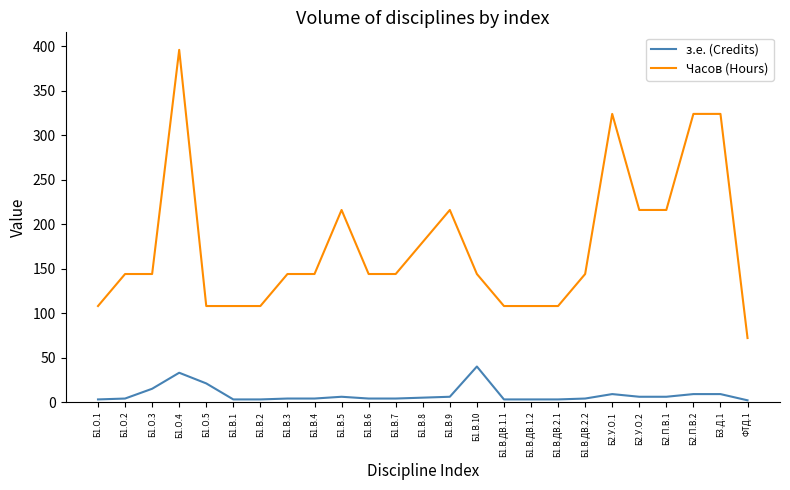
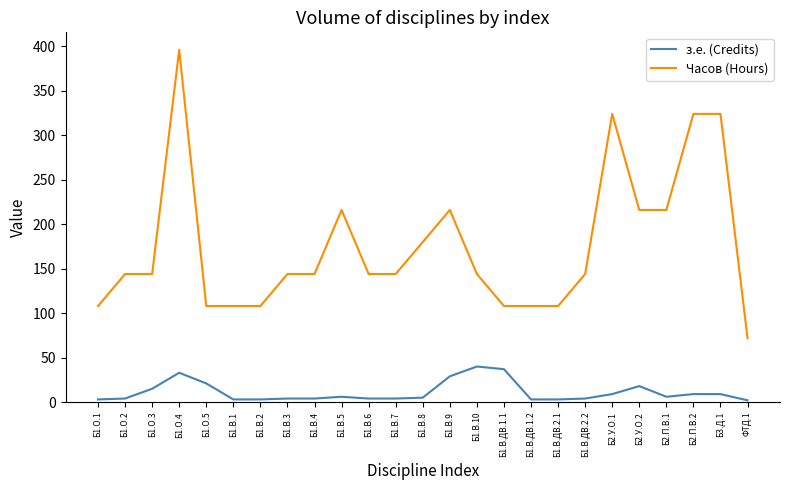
  {
    "з.е. (Credits)": {
      "Б1.О.1": 0,
      "Б1.О.2": 0,
      "Б1.О.3": 20,
      "Б1.О.4": 30,
      "Б1.О.5": 20,
      "Б1.В.1": 0,
      "Б1.В.2": 0,
      "Б1.В.3": 0,
      "Б1.В.4": 0,
      "Б1.В.5": 10,
      "Б1.В.6": 0,
      "Б1.В.7": 0,
      "Б1.В.8": 10,
-     "Б1.В.9": 10,
+     "Б1.В.9": 30,
      "Б1.В.10": 40,
-     "Б1.В.ДВ.1.1": 0,
+     "Б1.В.ДВ.1.1": 40,
      "Б1.В.ДВ.1.2": 0,
      "Б1.В.ДВ.2.1": 0,
      "Б1.В.ДВ.2.2": 0,
      "Б2.У.О.1": 10,
-     "Б2.У.О.2": 10,
+     "Б2.У.О.2": 20,
      "Б2.П.В.1": 10,
      "Б2.П.В.2": 10,
      "Б3.Д.1": 10,
      "ФТД.1": 0
    },
    "Часов (Hours)": {
      "Б1.О.1": 110,
      "Б1.О.2": 140,
      "Б1.О.3": 140,
      "Б1.О.4": 400,
      "Б1.О.5": 110,
      "Б1.В.1": 110,
      "Б1.В.2": 110,
      "Б1.В.3": 140,
      "Б1.В.4": 140,
      "Б1.В.5": 220,
      "Б1.В.6": 140,
      "Б1.В.7": 140,
      "Б1.В.8": 180,
      "Б1.В.9": 220,
      "Б1.В.10": 140,
      "Б1.В.ДВ.1.1": 110,
      "Б1.В.ДВ.1.2": 110,
      "Б1.В.ДВ.2.1": 110,
      "Б1.В.ДВ.2.2": 140,
      "Б2.У.О.1": 320,
      "Б2.У.О.2": 220,
      "Б2.П.В.1": 220,
      "Б2.П.В.2": 320,
      "Б3.Д.1": 320,
      "ФТД.1": 70
    }
  }
